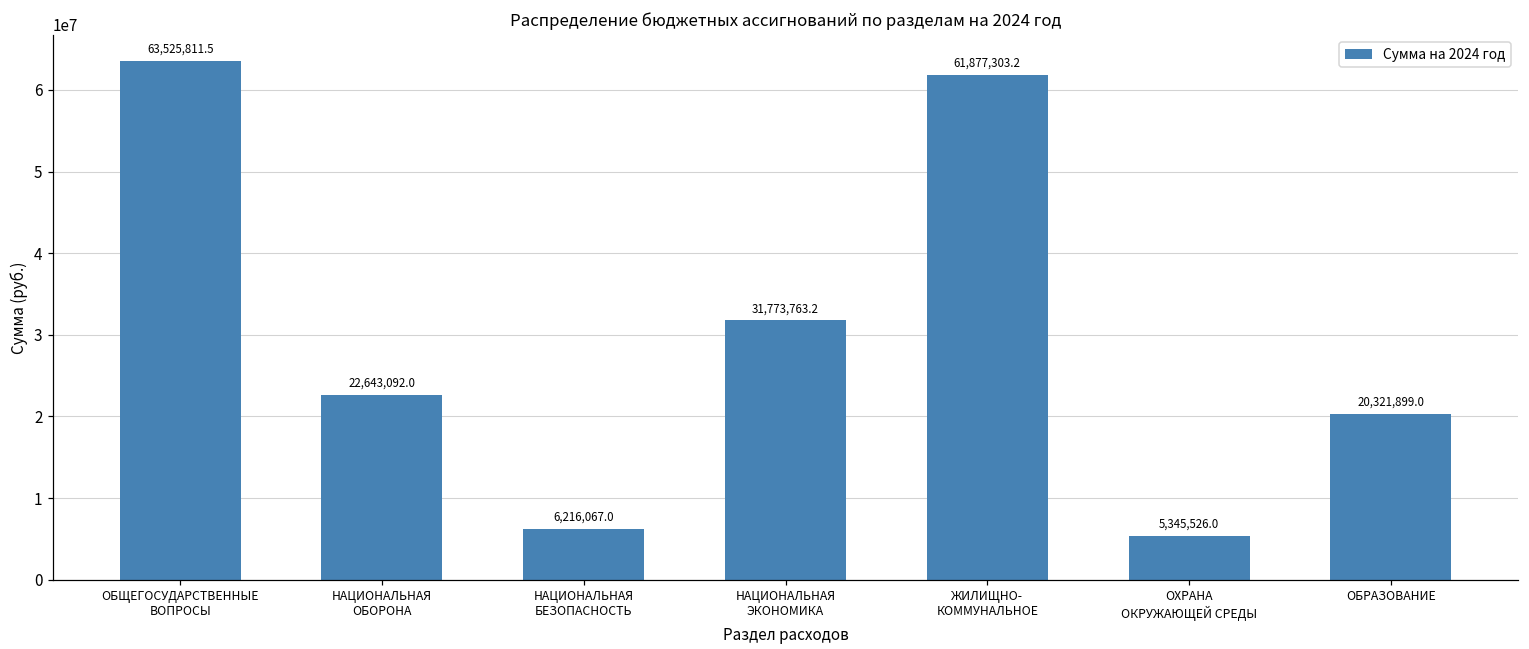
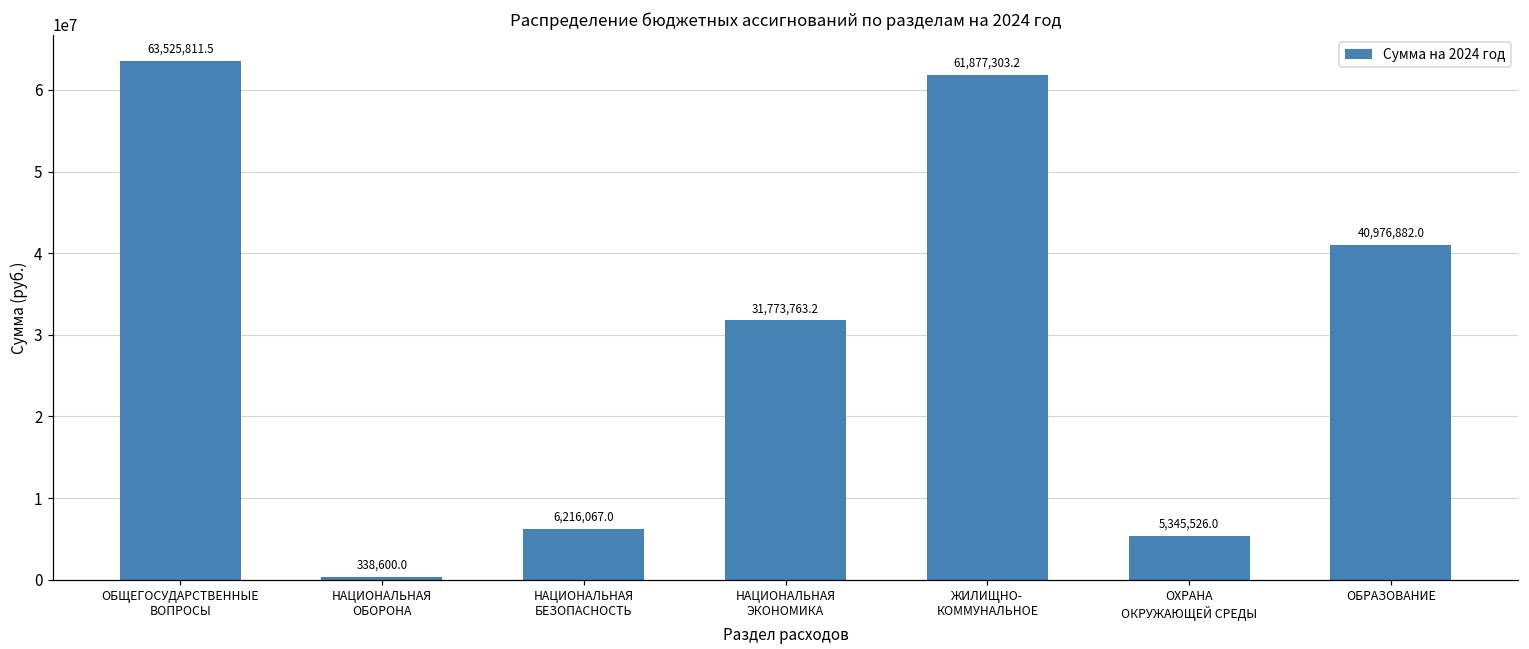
  {
    "ОБЩЕГОСУДАРСТВЕННЫЕ ВОПРОСЫ": "63,525,811.5",
-   "НАЦИОНАЛЬНАЯ ОБОРОНА": "22,643,092.0",
+   "НАЦИОНАЛЬНАЯ ОБОРОНА": "338,600.0",
    "НАЦИОНАЛЬНАЯ БЕЗОПАСНОСТЬ": "6,216,067.0",
    "НАЦИОНАЛЬНАЯ ЭКОНОМИКА": "31,773,763.2",
    "ЖИЛИЩНО- КОММУНАЛЬНОЕ": "61,877,303.2",
    "ОХРАНА ОКРУЖАЮЩЕЙ СРЕДЫ": "5,345,526.0",
-   "ОБРАЗОВАНИЕ": "20,321,899.0"
+   "ОБРАЗОВАНИЕ": "40,976,882.0"
  }
